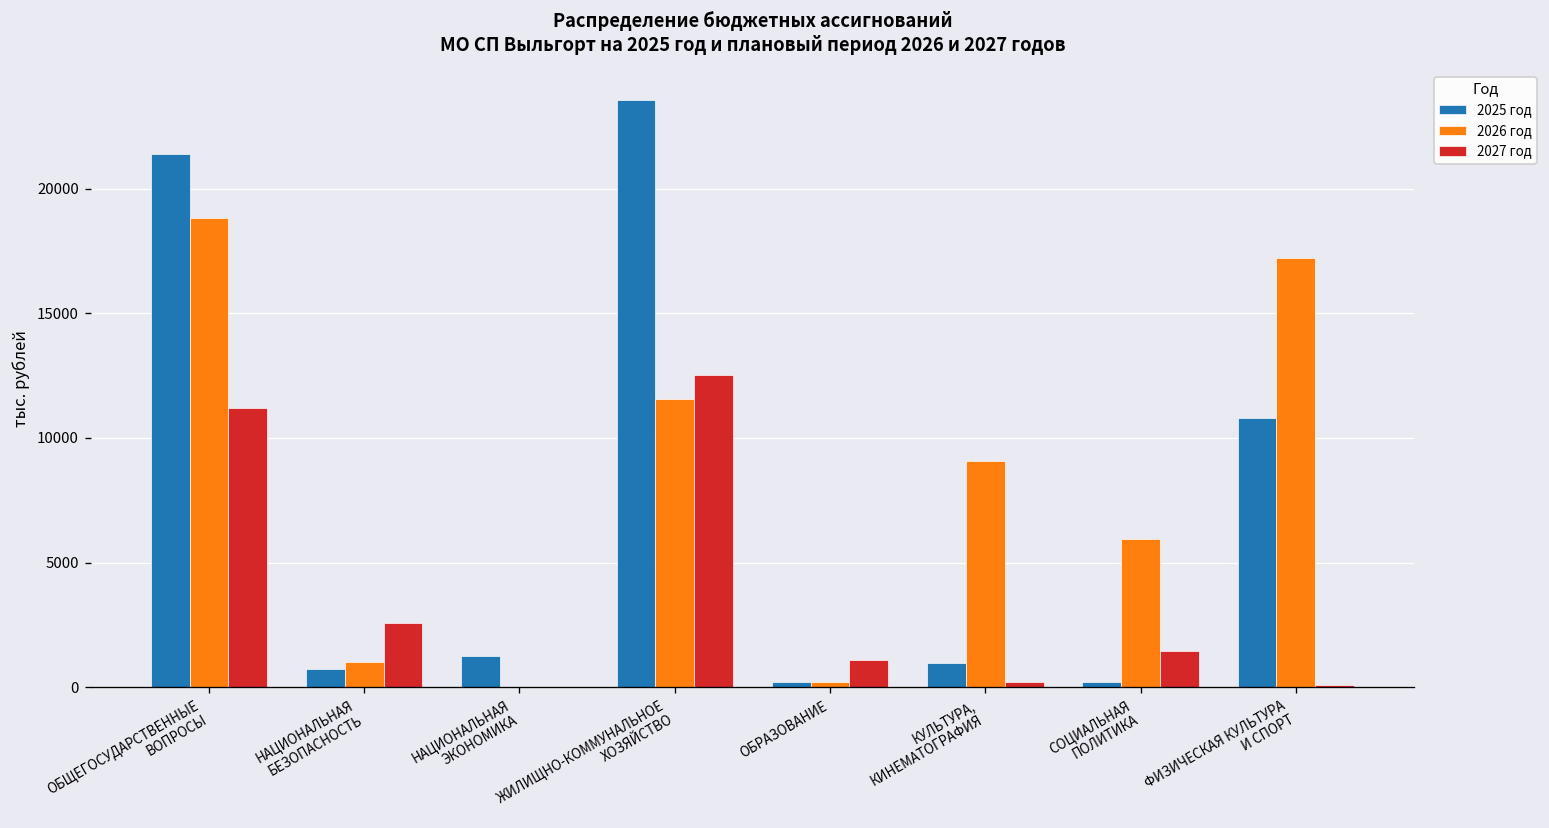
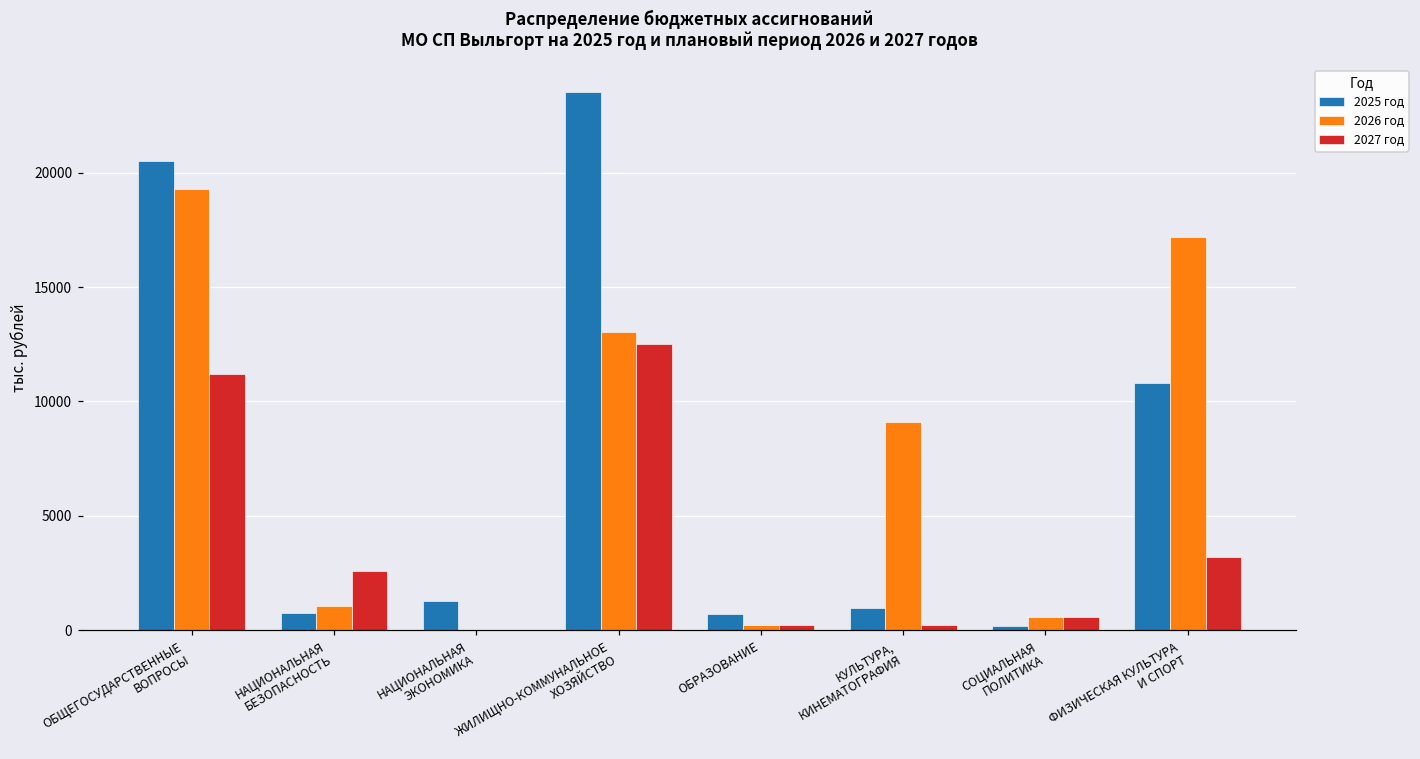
  {
    "2025 год": {
-     "ОБЩЕГОСУДАРСТВЕННЫЕ ВОПРОСЫ": 21400,
+     "ОБЩЕГОСУДАРСТВЕННЫЕ ВОПРОСЫ": 20500,
      "НАЦИОНАЛЬНАЯ БЕЗОПАСНОСТЬ": 800,
      "НАЦИОНАЛЬНАЯ ЭКОНОМИКА": 1300,
      "ЖИЛИЩНО-КОММУНАЛЬНОЕ ХОЗЯЙСТВО": 23600,
-     "ОБРАЗОВАНИЕ": 200,
+     "ОБРАЗОВАНИЕ": 700,
      "КУЛЬТУРА, КИНЕМАТОГРАФИЯ": 1000,
      "СОЦИАЛЬНАЯ ПОЛИТИКА": 200,
      "ФИЗИЧЕСКАЯ КУЛЬТУРА И СПОРТ": 10800
    },
    "2026 год": {
-     "ОБЩЕГОСУДАРСТВЕННЫЕ ВОПРОСЫ": 18800,
+     "ОБЩЕГОСУДАРСТВЕННЫЕ ВОПРОСЫ": 19300,
      "НАЦИОНАЛЬНАЯ БЕЗОПАСНОСТЬ": 1000,
      "НАЦИОНАЛЬНАЯ ЭКОНОМИКА": 0,
-     "ЖИЛИЩНО-КОММУНАЛЬНОЕ ХОЗЯЙСТВО": 11600,
+     "ЖИЛИЩНО-КОММУНАЛЬНОЕ ХОЗЯЙСТВО": 13000,
      "ОБРАЗОВАНИЕ": 200,
      "КУЛЬТУРА, КИНЕМАТОГРАФИЯ": 9100,
-     "СОЦИАЛЬНАЯ ПОЛИТИКА": 6000,
+     "СОЦИАЛЬНАЯ ПОЛИТИКА": 600,
      "ФИЗИЧЕСКАЯ КУЛЬТУРА И СПОРТ": 17200
    },
    "2027 год": {
      "ОБЩЕГОСУДАРСТВЕННЫЕ ВОПРОСЫ": 11200,
      "НАЦИОНАЛЬНАЯ БЕЗОПАСНОСТЬ": 2600,
      "НАЦИОНАЛЬНАЯ ЭКОНОМИКА": 0,
      "ЖИЛИЩНО-КОММУНАЛЬНОЕ ХОЗЯЙСТВО": 12500,
-     "ОБРАЗОВАНИЕ": 1100,
+     "ОБРАЗОВАНИЕ": 200,
      "КУЛЬТУРА, КИНЕМАТОГРАФИЯ": 200,
-     "СОЦИАЛЬНАЯ ПОЛИТИКА": 1500,
-     "ФИЗИЧЕСКАЯ КУЛЬТУРА И СПОРТ": 100
+     "СОЦИАЛЬНАЯ ПОЛИТИКА": 600,
+     "ФИЗИЧЕСКАЯ КУЛЬТУРА И СПОРТ": 3200
    }
  }
